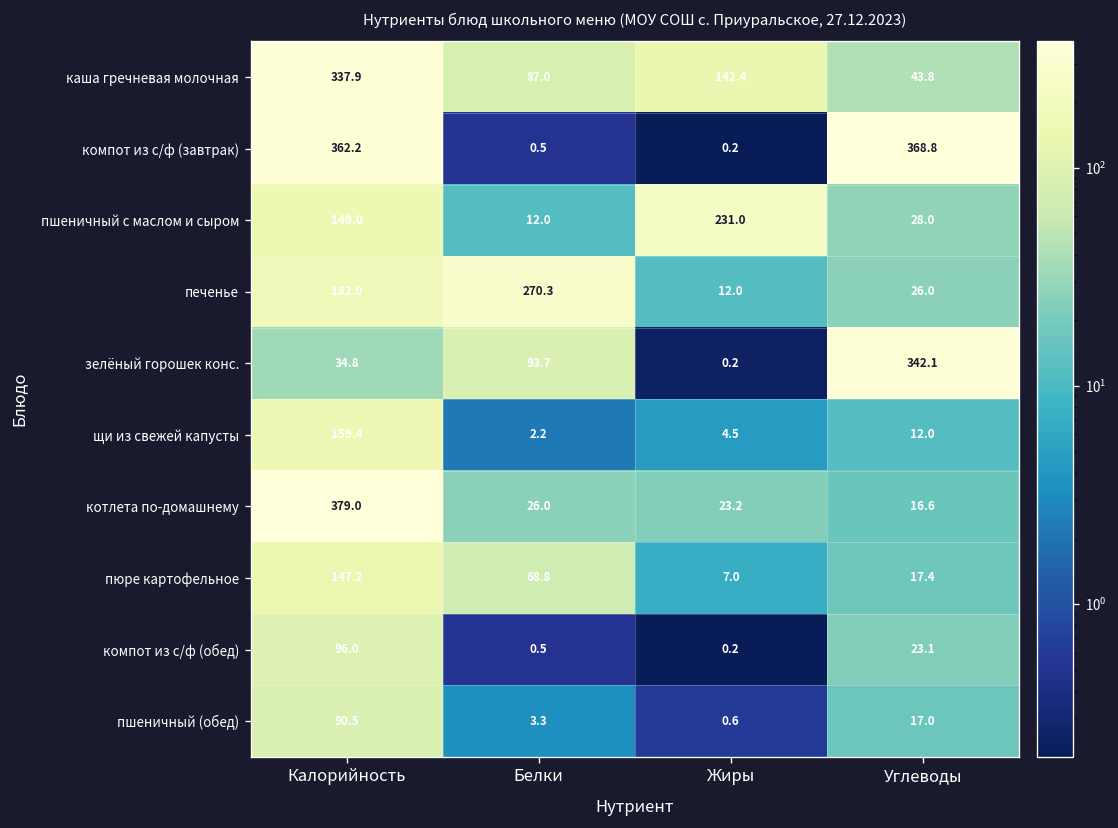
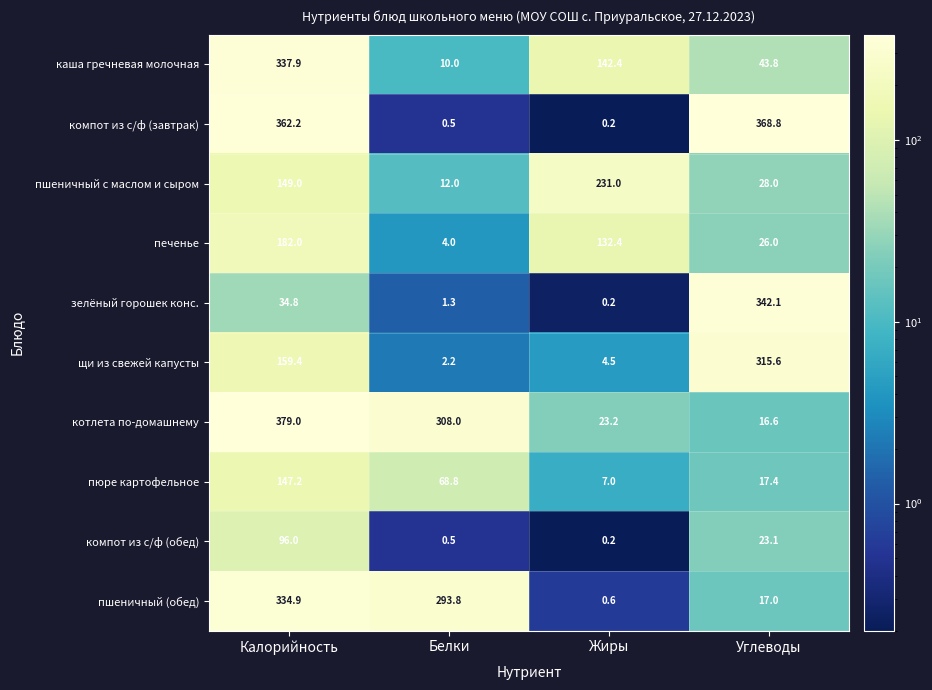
  {
    "каша гречневая молочная": {
      "Калорийность": 337.9,
-     "Белки": 87.0,
+     "Белки": 10.0,
      "Жиры": 142.4,
      "Углеводы": 43.8
    },
    "компот из с/ф (завтрак)": {
      "Калорийность": 362.2,
      "Белки": 0.5,
      "Жиры": 0.2,
      "Углеводы": 368.8
    },
    "пшеничный с маслом и сыром": {
      "Калорийность": 149.0,
      "Белки": 12.0,
      "Жиры": 231.0,
      "Углеводы": 28.0
    },
    "печенье": {
      "Калорийность": 182.0,
-     "Белки": 270.3,
-     "Жиры": 12.0,
+     "Белки": 4.0,
+     "Жиры": 132.4,
      "Углеводы": 26.0
    },
    "зелёный горошек конс.": {
      "Калорийность": 34.8,
-     "Белки": 93.7,
+     "Белки": 1.3,
      "Жиры": 0.2,
      "Углеводы": 342.1
    },
    "щи из свежей капусты": {
      "Калорийность": 159.4,
      "Белки": 2.2,
      "Жиры": 4.5,
-     "Углеводы": 12.0
+     "Углеводы": 315.6
    },
    "котлета по-домашнему": {
      "Калорийность": 379.0,
-     "Белки": 26.0,
+     "Белки": 308.0,
      "Жиры": 23.2,
      "Углеводы": 16.6
    },
    "пюре картофельное": {
      "Калорийность": 147.2,
      "Белки": 68.8,
      "Жиры": 7.0,
      "Углеводы": 17.4
    },
    "компот из с/ф (обед)": {
      "Калорийность": 96.0,
      "Белки": 0.5,
      "Жиры": 0.2,
      "Углеводы": 23.1
    },
    "пшеничный (обед)": {
-     "Калорийность": 90.5,
-     "Белки": 3.3,
+     "Калорийность": 334.9,
+     "Белки": 293.8,
      "Жиры": 0.6,
      "Углеводы": 17.0
    }
  }
